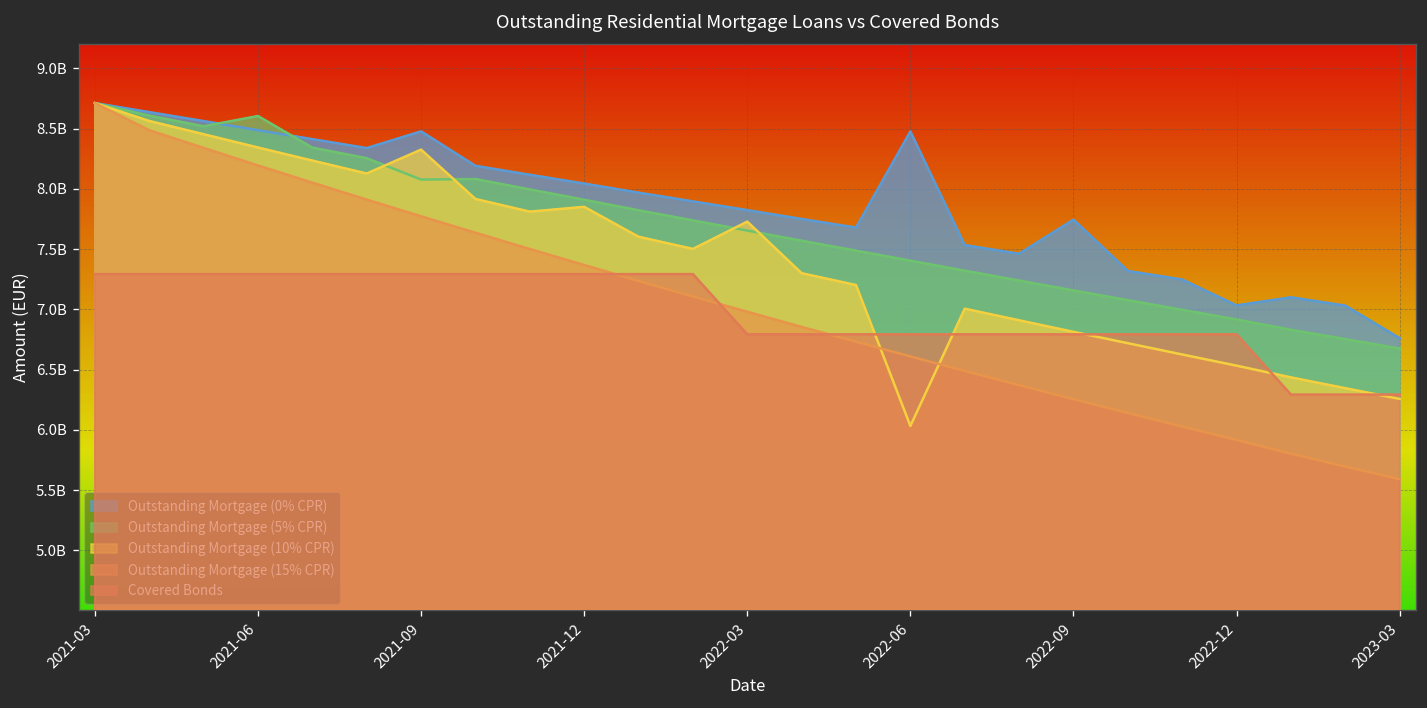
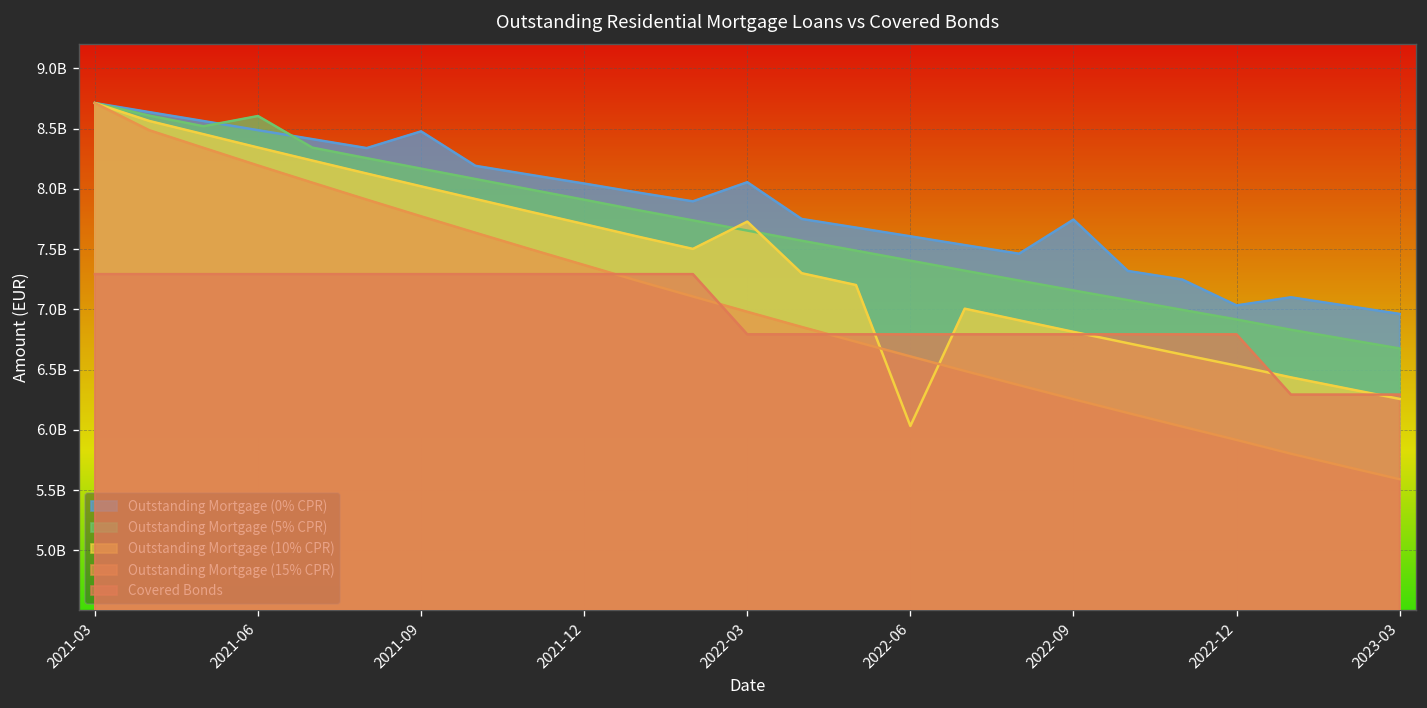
  {
    "Outstanding Mortgage (0% CPR)": {
      "2021-06": 8490000000,
      "2021-09": 8480000000,
      "2021-12": 8040000000,
-     "2022-03": 7820000000,
-     "2022-06": 8480000000,
+     "2022-03": 8050000000,
+     "2022-06": 7610000000,
      "2022-09": 7740000000,
      "2022-12": 7030000000,
-     "2023-03": 6760000000
+     "2023-03": 6960000000
    },
    "Outstanding Mortgage (5% CPR)": {
      "2021-06": 8600000000,
-     "2021-09": 8080000000,
+     "2021-09": 8170000000,
      "2021-12": 7910000000,
      "2022-03": 7650000000,
      "2022-06": 7400000000,
      "2022-09": 7160000000,
      "2022-12": 6920000000,
      "2023-03": 6670000000
    },
    "Outstanding Mortgage (10% CPR)": {
      "2021-06": 8340000000,
-     "2021-09": 8330000000,
-     "2021-12": 7850000000,
+     "2021-09": 8020000000,
+     "2021-12": 7710000000,
      "2022-03": 7730000000,
      "2022-06": 6030000000,
      "2022-12": 6530000000,
      "2023-03": 6260000000
    }
  }
